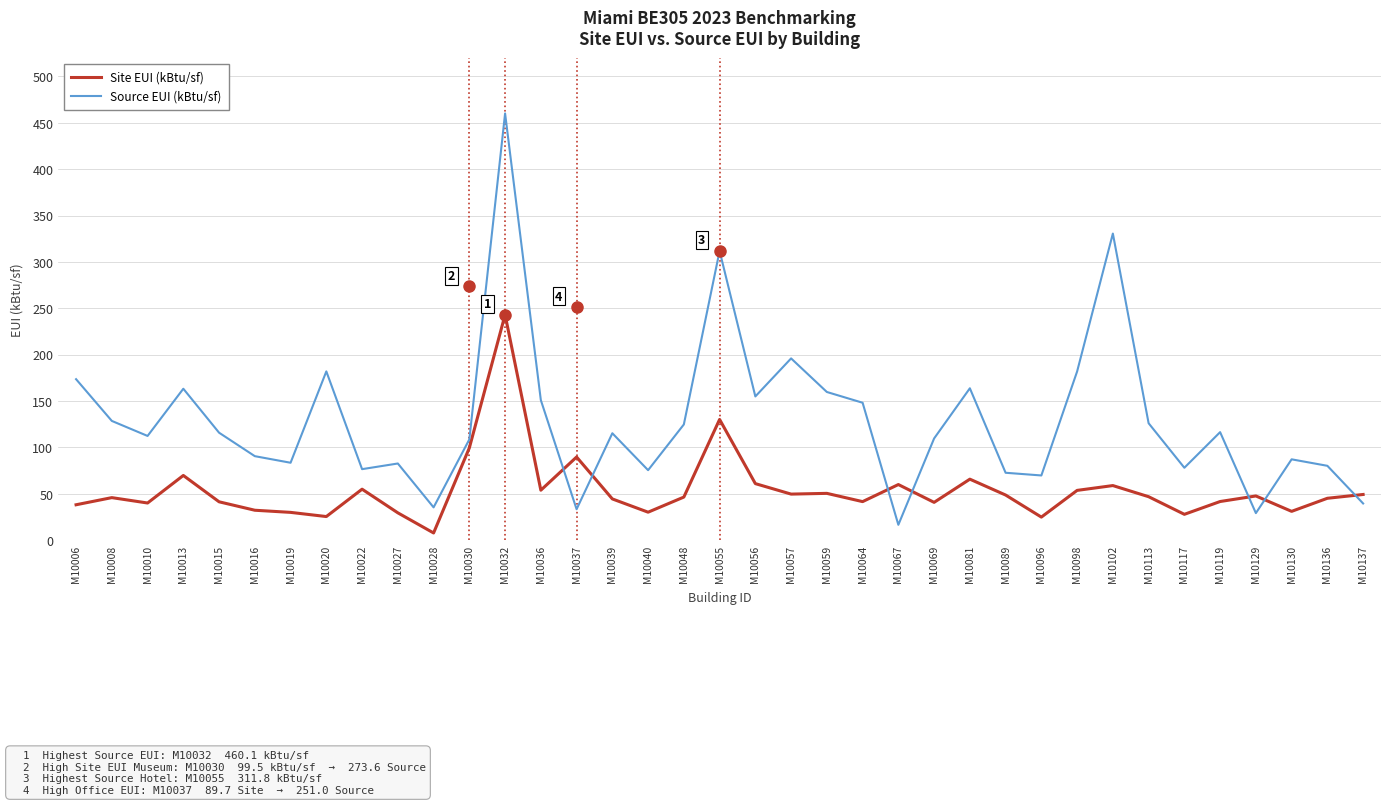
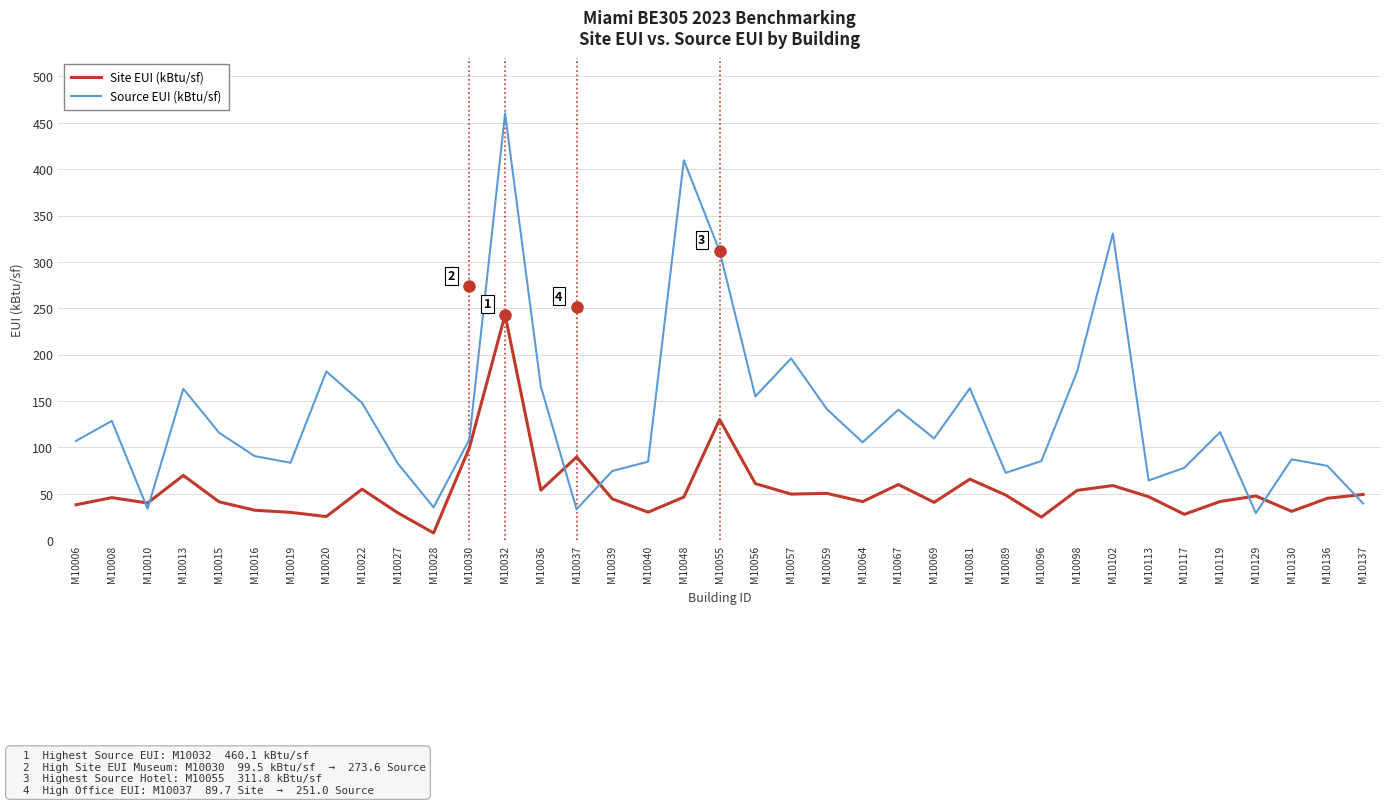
  {
    "Source EUI (kBtu/sf)": {
-     "M10006": 170,
+     "M10006": 110,
      "M10008": 130,
-     "M10010": 110,
+     "M10010": 30,
      "M10013": 160,
      "M10015": 120,
      "M10016": 90,
      "M10019": 80,
      "M10020": 180,
-     "M10022": 80,
+     "M10022": 150,
      "M10027": 80,
      "M10028": 40,
      "M10030": 110,
      "M10032": 460,
-     "M10036": 150,
+     "M10036": 170,
      "M10037": 30,
-     "M10039": 120,
-     "M10040": 76,
-     "M10048": 120,
+     "M10039": 70,
+     "M10040": 85,
+     "M10048": 410,
      "M10056": 160,
      "M10057": 200,
-     "M10059": 160,
-     "M10064": 150,
-     "M10067": 20,
+     "M10059": 140,
+     "M10064": 110,
+     "M10067": 140,
      "M10069": 110,
      "M10081": 160,
      "M10089": 70,
-     "M10096": 70,
+     "M10096": 90,
      "M10098": 180,
      "M10102": 330,
-     "M10113": 130,
+     "M10113": 60,
      "M10117": 80,
      "M10119": 120,
      "M10129": 30,
      "M10130": 90,
      "M10136": 80,
      "M10137": 40
    }
  }
